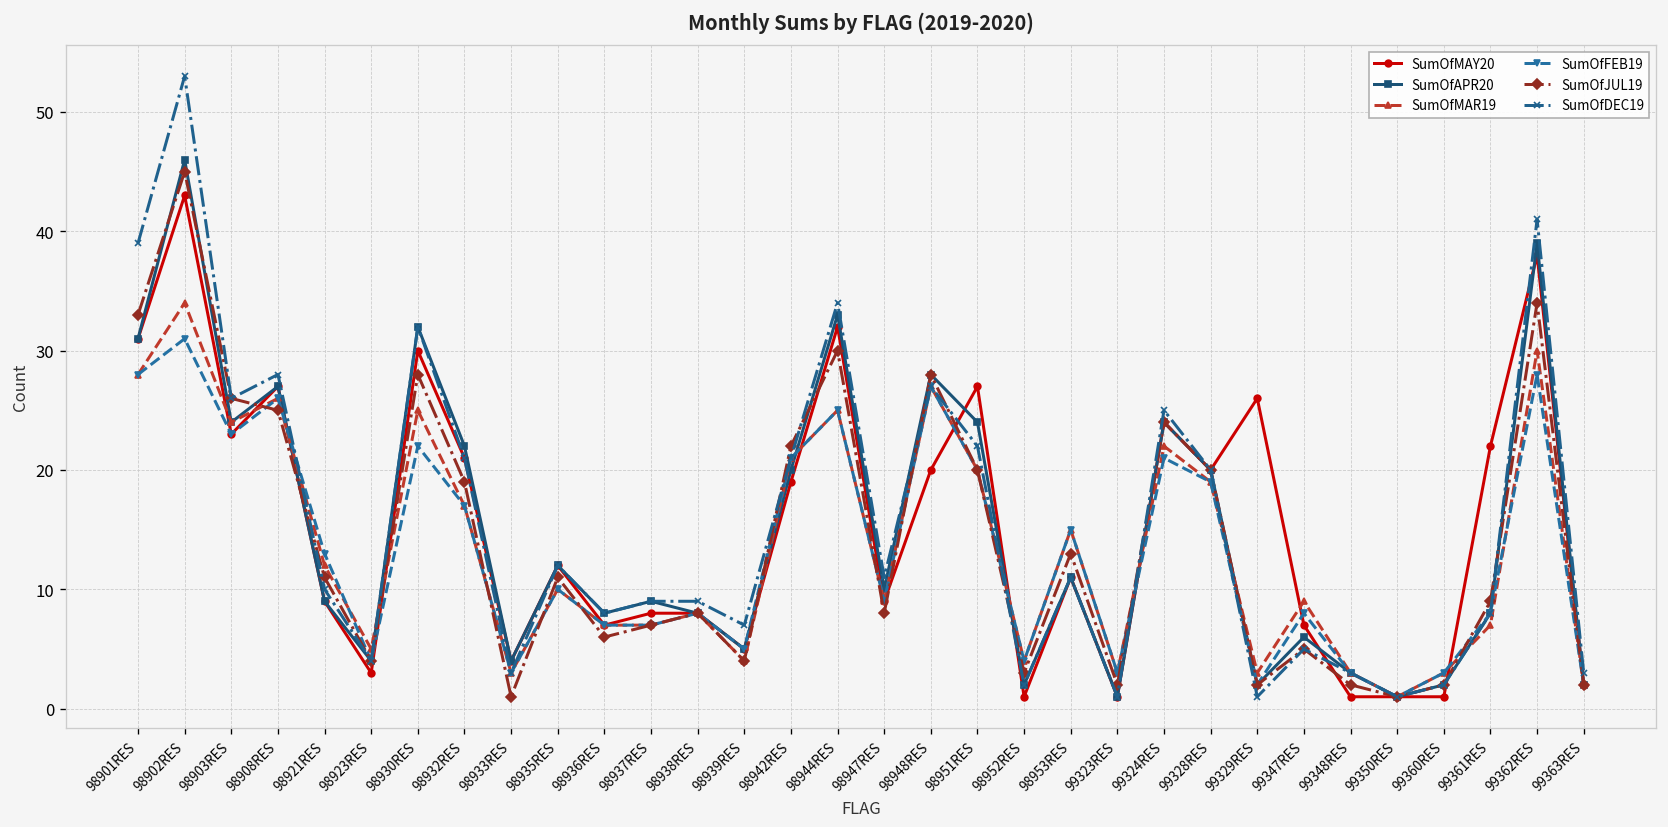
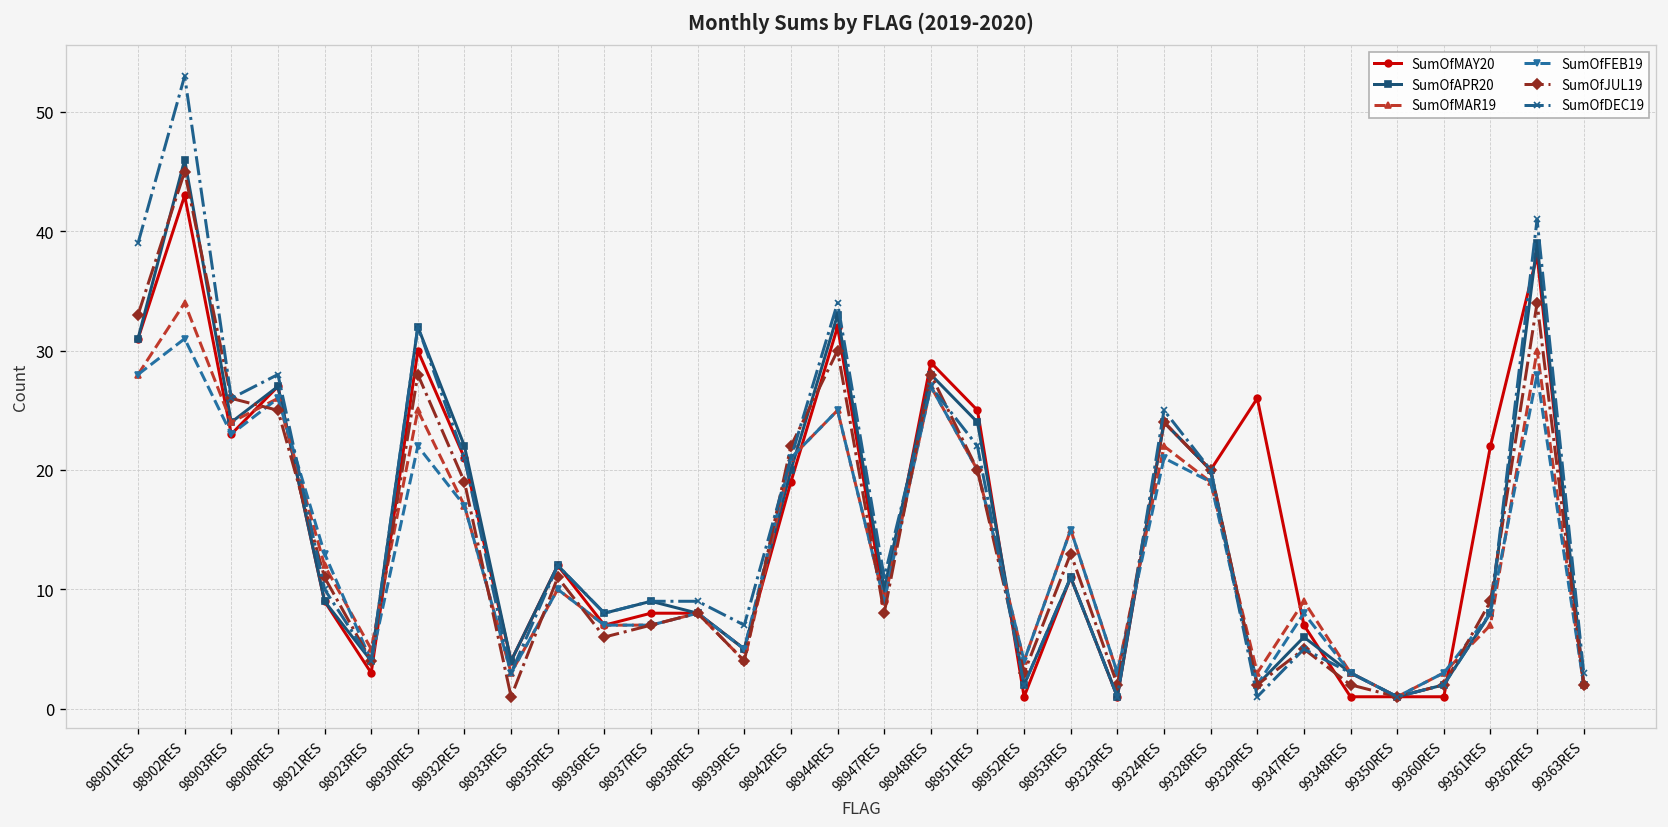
  {
    "SumOfMAY20": {
      "98902RES": 43,
      "98923RES": 3,
      "98930RES": 30,
      "98937RES": 8,
      "98942RES": 19,
      "98944RES": 32,
-     "98948RES": 20,
-     "98951RES": 27,
+     "98948RES": 29,
+     "98951RES": 25,
      "98952RES": 1,
      "99329RES": 26,
      "99347RES": 7,
      "99348RES": 1,
      "99360RES": 1,
      "99361RES": 22,
      "99362RES": 38
    }
  }
